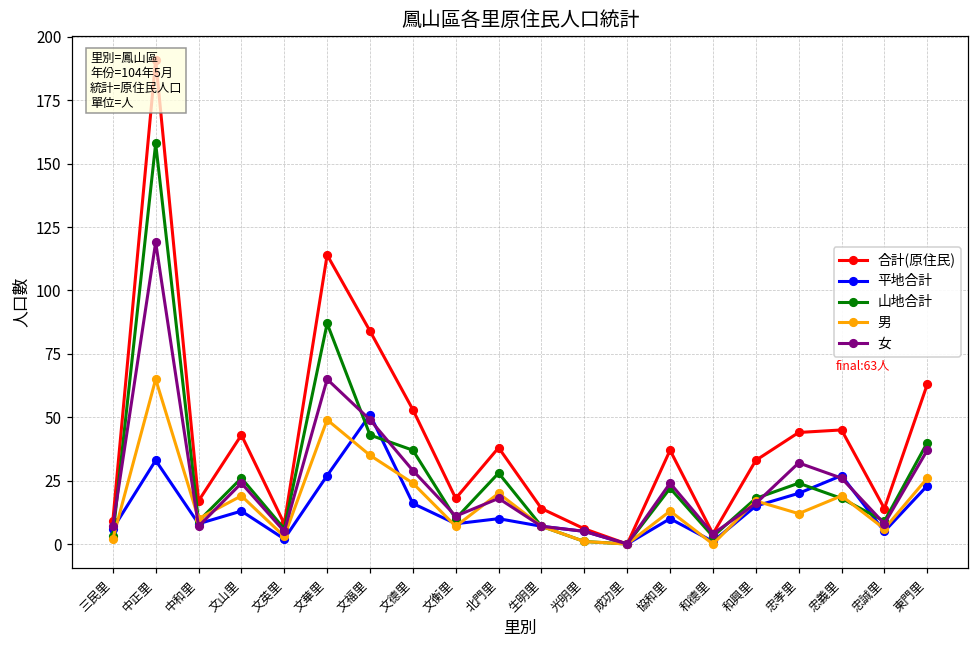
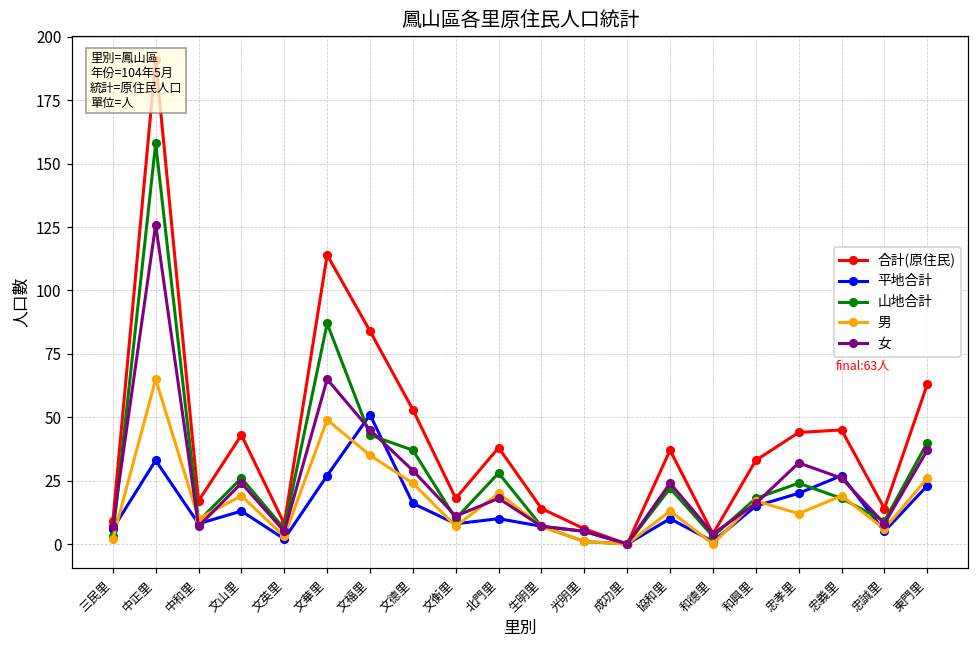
  {
    "合計(原住民)": {
      "三民里": 9,
      "中和里": 17,
      "文山里": 43,
      "文英里": 8,
      "文華里": 114,
      "文福里": 84,
      "文德里": 53,
      "文衡里": 18,
      "北門里": 38,
      "生明里": 14,
      "協和里": 37,
      "和興里": 33,
      "忠孝里": 44,
      "忠義里": 45,
      "忠誠里": 14,
      "東門里": 63
    },
    "平地合計": {
      "中正里": 33,
      "文山里": 13,
      "文華里": 27,
      "文福里": 51,
      "文德里": 16,
      "北門里": 10,
      "協和里": 10,
      "忠孝里": 20,
      "東門里": 23
    },
    "山地合計": {
      "中正里": 158,
      "文山里": 26,
      "文華里": 87,
      "文福里": 43,
      "文德里": 37,
      "北門里": 28,
      "協和里": 22,
      "忠孝里": 24,
      "東門里": 40
    },
    "男": {
      "中正里": 65,
      "文山里": 19,
      "文華里": 49,
      "文福里": 35,
      "文德里": 24,
      "北門里": 20,
      "協和里": 13,
      "忠孝里": 12,
      "東門里": 26
    },
    "女": {
-     "中正里": 119,
+     "中正里": 126,
      "文山里": 24,
      "文華里": 65,
-     "文福里": 49,
+     "文福里": 45,
      "文德里": 29,
      "北門里": 18,
      "協和里": 24,
      "忠孝里": 32,
      "東門里": 37
    }
  }
